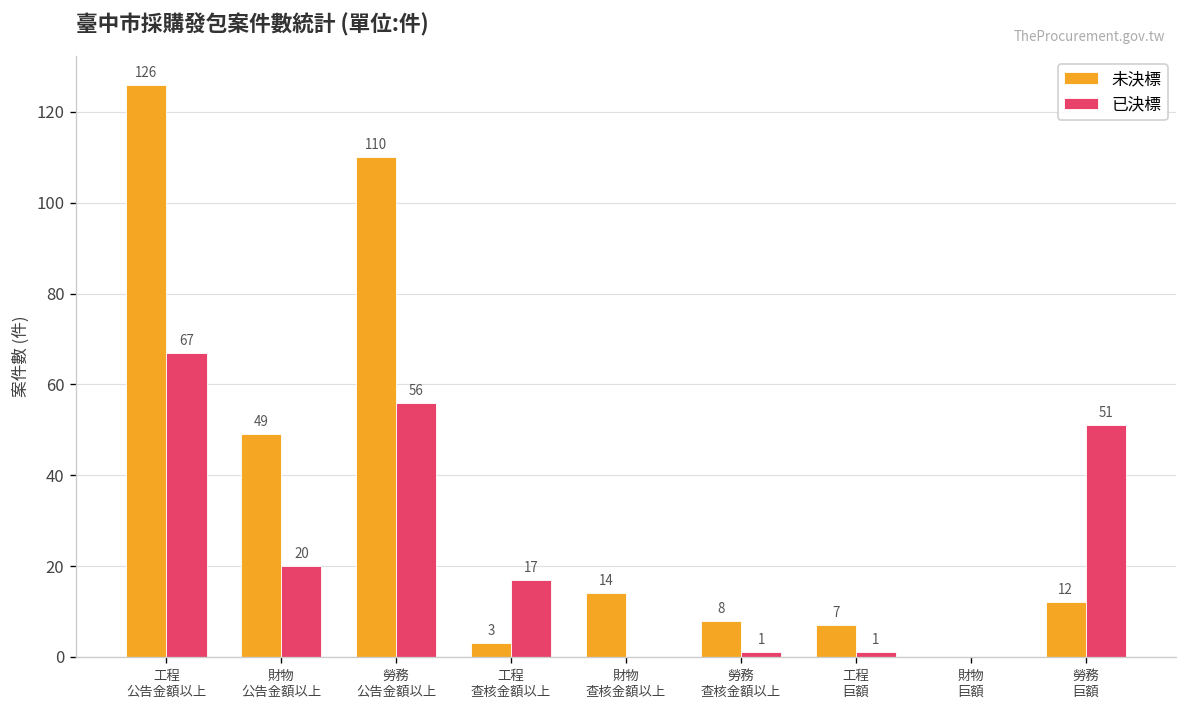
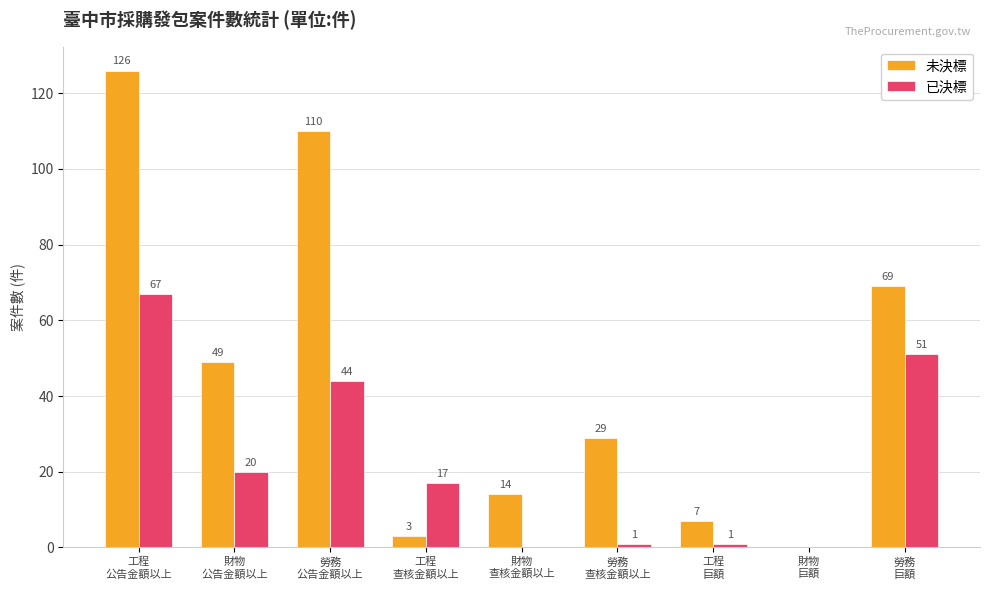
  {
    "未決標": {
      "工程 公告金額以上": 126,
      "財物 公告金額以上": 49,
      "勞務 公告金額以上": 110,
      "工程 查核金額以上": 3,
      "財物 查核金額以上": 14,
-     "勞務 查核金額以上": 8,
+     "勞務 查核金額以上": 29,
      "工程 巨額": 7,
-     "勞務 巨額": 12
+     "勞務 巨額": 69
    },
    "已決標": {
      "工程 公告金額以上": 67,
      "財物 公告金額以上": 20,
-     "勞務 公告金額以上": 56,
+     "勞務 公告金額以上": 44,
      "工程 查核金額以上": 17,
      "勞務 查核金額以上": 1,
      "工程 巨額": 1,
      "勞務 巨額": 51
    }
  }
